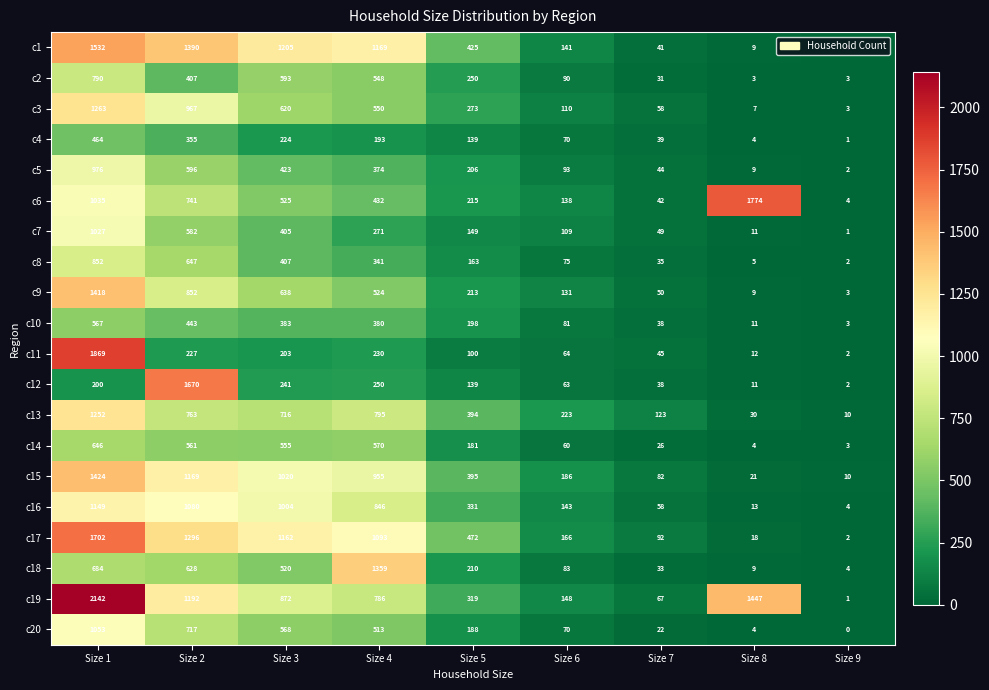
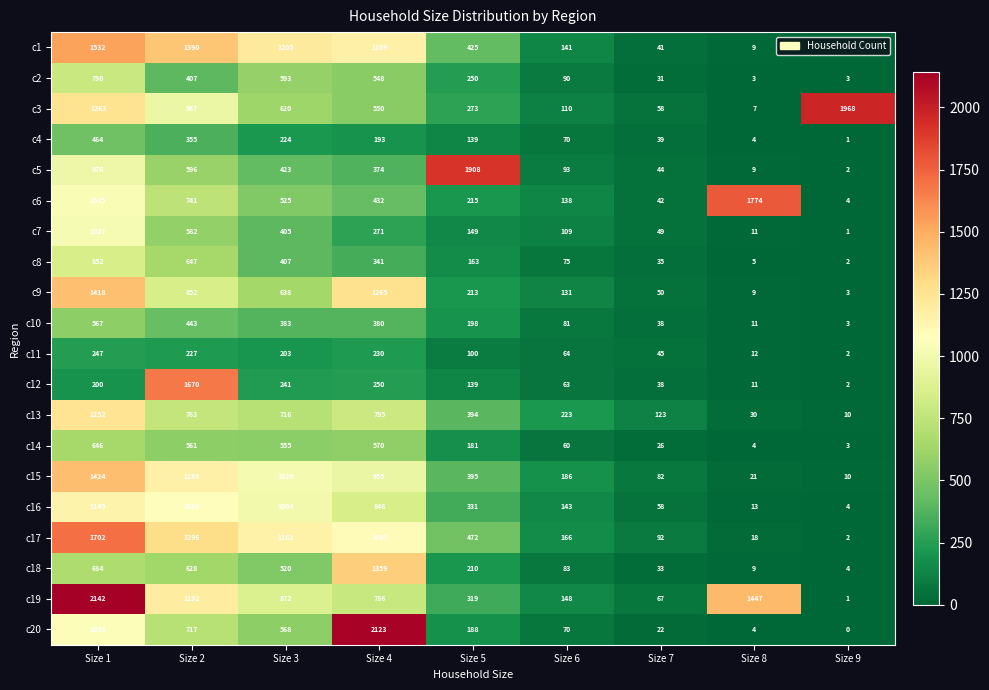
  {
    "c1": {
      "Size 1": 1532,
      "Size 2": 1390,
      "Size 3": 1205,
      "Size 4": 1169,
      "Size 5": 425,
      "Size 6": 141,
      "Size 7": 41,
      "Size 8": 9
    },
    "c2": {
      "Size 1": 790,
      "Size 2": 407,
      "Size 3": 593,
      "Size 4": 548,
      "Size 5": 250,
      "Size 6": 90,
      "Size 7": 31,
      "Size 8": 3,
      "Size 9": 3
    },
    "c3": {
      "Size 1": 1263,
      "Size 2": 967,
      "Size 3": 620,
      "Size 4": 550,
      "Size 5": 273,
      "Size 6": 110,
      "Size 7": 58,
      "Size 8": 7,
-     "Size 9": 3
+     "Size 9": 1968
    },
    "c4": {
      "Size 1": 464,
      "Size 2": 355,
      "Size 3": 224,
      "Size 4": 193,
      "Size 5": 139,
      "Size 6": 70,
      "Size 7": 39,
      "Size 8": 4,
      "Size 9": 1
    },
    "c5": {
      "Size 1": 976,
      "Size 2": 596,
      "Size 3": 423,
      "Size 4": 374,
-     "Size 5": 206,
+     "Size 5": 1908,
      "Size 6": 93,
      "Size 7": 44,
      "Size 8": 9,
      "Size 9": 2
    },
    "c6": {
      "Size 1": 1035,
      "Size 2": 741,
      "Size 3": 525,
      "Size 4": 432,
      "Size 5": 215,
      "Size 6": 138,
      "Size 7": 42,
      "Size 8": 1774,
      "Size 9": 4
    },
    "c7": {
      "Size 1": 1027,
      "Size 2": 582,
      "Size 3": 405,
      "Size 4": 271,
      "Size 5": 149,
      "Size 6": 109,
      "Size 7": 49,
      "Size 8": 11,
      "Size 9": 1
    },
    "c8": {
      "Size 1": 852,
      "Size 2": 647,
      "Size 3": 407,
      "Size 4": 341,
      "Size 5": 163,
      "Size 6": 75,
      "Size 7": 35,
      "Size 8": 5,
      "Size 9": 2
    },
    "c9": {
      "Size 1": 1418,
      "Size 2": 852,
      "Size 3": 638,
-     "Size 4": 524,
+     "Size 4": 1265,
      "Size 5": 213,
      "Size 6": 131,
      "Size 7": 50,
      "Size 8": 9,
      "Size 9": 3
    },
    "c10": {
      "Size 1": 567,
      "Size 2": 443,
      "Size 3": 383,
      "Size 4": 380,
      "Size 5": 198,
      "Size 6": 81,
      "Size 7": 38,
      "Size 8": 11,
      "Size 9": 3
    },
    "c11": {
-     "Size 1": 1869,
+     "Size 1": 247,
      "Size 2": 227,
      "Size 3": 203,
      "Size 4": 230,
      "Size 5": 100,
      "Size 6": 64,
      "Size 7": 45,
      "Size 8": 12,
      "Size 9": 2
    },
    "c12": {
      "Size 1": 200,
      "Size 2": 1670,
      "Size 3": 241,
      "Size 4": 250,
      "Size 5": 139,
      "Size 6": 63,
      "Size 7": 38,
      "Size 8": 11,
      "Size 9": 2
    },
    "c13": {
      "Size 1": 1252,
      "Size 2": 763,
      "Size 3": 716,
      "Size 4": 795,
      "Size 5": 394,
      "Size 6": 223,
      "Size 7": 123,
      "Size 8": 30,
      "Size 9": 10
    },
    "c14": {
      "Size 1": 646,
      "Size 2": 561,
      "Size 3": 555,
      "Size 4": 570,
      "Size 5": 181,
      "Size 6": 60,
      "Size 7": 26,
      "Size 8": 4,
      "Size 9": 3
    },
    "c15": {
      "Size 1": 1424,
      "Size 2": 1169,
      "Size 3": 1020,
      "Size 4": 955,
      "Size 5": 395,
      "Size 6": 186,
      "Size 7": 82,
      "Size 8": 21,
      "Size 9": 10
    },
    "c16": {
      "Size 1": 1149,
      "Size 2": 1080,
      "Size 3": 1004,
      "Size 4": 846,
      "Size 5": 331,
      "Size 6": 143,
      "Size 7": 58,
      "Size 8": 13,
      "Size 9": 4
    },
    "c17": {
      "Size 1": 1702,
      "Size 2": 1296,
      "Size 3": 1162,
      "Size 4": 1093,
      "Size 5": 472,
      "Size 6": 166,
      "Size 7": 92,
      "Size 8": 18,
      "Size 9": 2
    },
    "c18": {
      "Size 1": 684,
      "Size 2": 628,
      "Size 3": 520,
      "Size 4": 1359,
      "Size 5": 210,
      "Size 6": 83,
      "Size 7": 33,
      "Size 8": 9,
      "Size 9": 4
    },
    "c19": {
      "Size 1": 2142,
      "Size 2": 1192,
      "Size 3": 872,
      "Size 4": 786,
      "Size 5": 319,
      "Size 6": 148,
      "Size 7": 67,
      "Size 8": 1447,
      "Size 9": 1
    },
    "c20": {
      "Size 1": 1053,
      "Size 2": 717,
      "Size 3": 568,
-     "Size 4": 513,
+     "Size 4": 2123,
      "Size 5": 188,
      "Size 6": 70,
      "Size 7": 22,
      "Size 8": 4,
      "Size 9": 0
    }
  }
